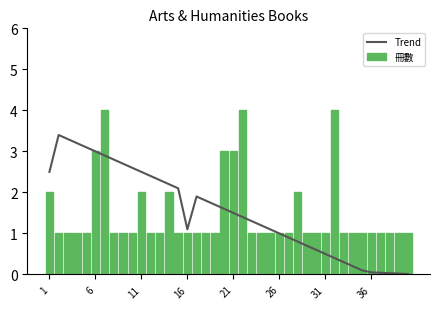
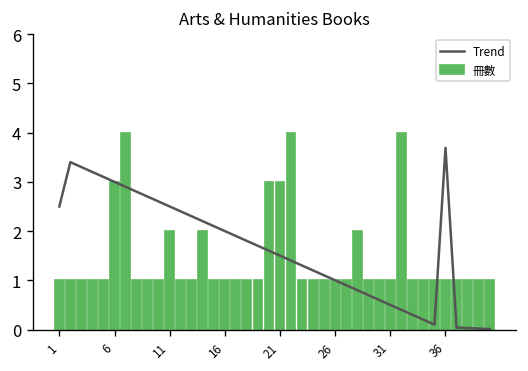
  {
    "Trend": {
      "1": 2.5,
      "6": 3.0,
      "11": 2.5,
-     "16": 1.1,
+     "16": 2.0,
      "21": 1.5,
      "26": 1.0,
      "31": 0.5,
-     "36": 0.1
+     "36": 3.7
    },
    "冊數": {
-     "1": 2,
+     "1": 1,
      "6": 3,
      "11": 2,
      "16": 1,
      "21": 3,
      "26": 1,
      "31": 1,
      "36": 1
    }
  }
